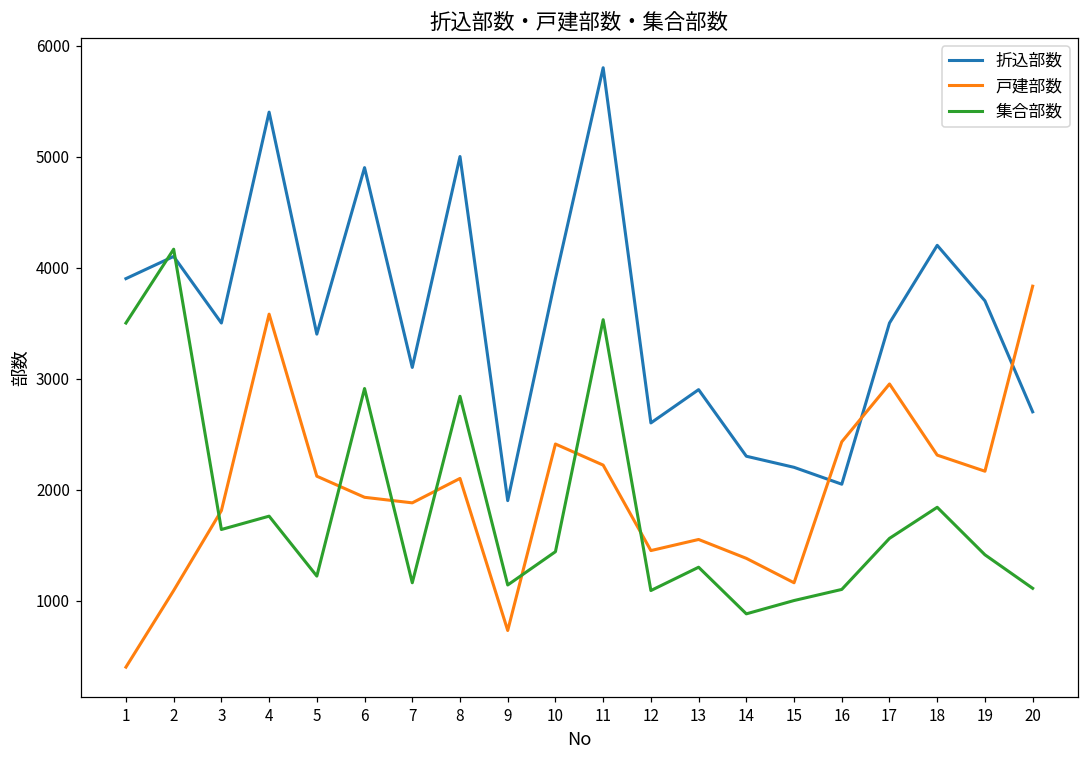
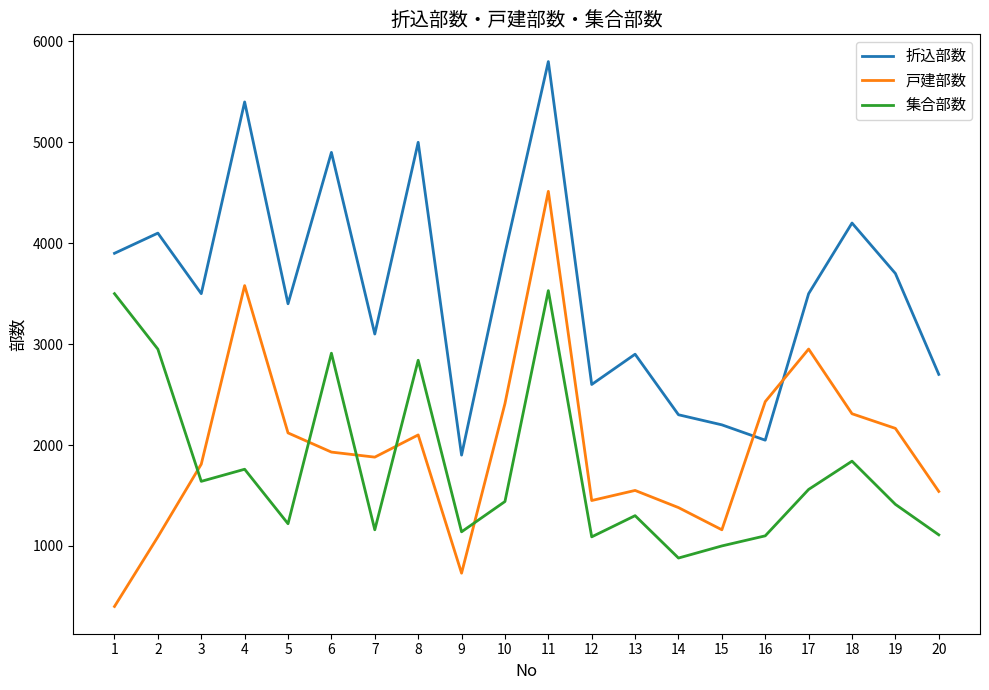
  {
    "折込部数": {
      "1": 3900,
      "2": 4100,
      "3": 3500,
      "4": 5400,
      "5": 3400,
      "6": 4900,
      "7": 3100,
      "8": 5000,
      "9": 1900,
      "10": 3900,
      "11": 5800,
      "12": 2600,
      "13": 2900,
      "14": 2300,
      "15": 2200,
      "16": 2050,
      "17": 3500,
      "18": 4200,
      "19": 3700,
      "20": 2700
    },
    "戸建部数": {
      "1": 400,
      "2": 1090,
      "3": 1810,
      "4": 3580,
      "5": 2120,
      "6": 1930,
      "7": 1880,
      "8": 2100,
      "9": 730,
      "10": 2410,
-     "11": 2220,
+     "11": 4510,
      "12": 1450,
      "13": 1550,
      "14": 1380,
      "15": 1160,
      "16": 2430,
      "17": 2950,
      "18": 2310,
      "19": 2170,
-     "20": 3830
+     "20": 1540
    },
    "集合部数": {
      "1": 3500,
-     "2": 4170,
+     "2": 2950,
      "3": 1640,
      "4": 1760,
      "5": 1220,
      "6": 2910,
      "7": 1160,
      "8": 2840,
      "9": 1140,
      "10": 1440,
      "11": 3530,
      "12": 1090,
      "13": 1300,
      "14": 880,
      "15": 1000,
      "16": 1100,
      "17": 1560,
      "18": 1840,
      "19": 1410,
      "20": 1110
    }
  }
